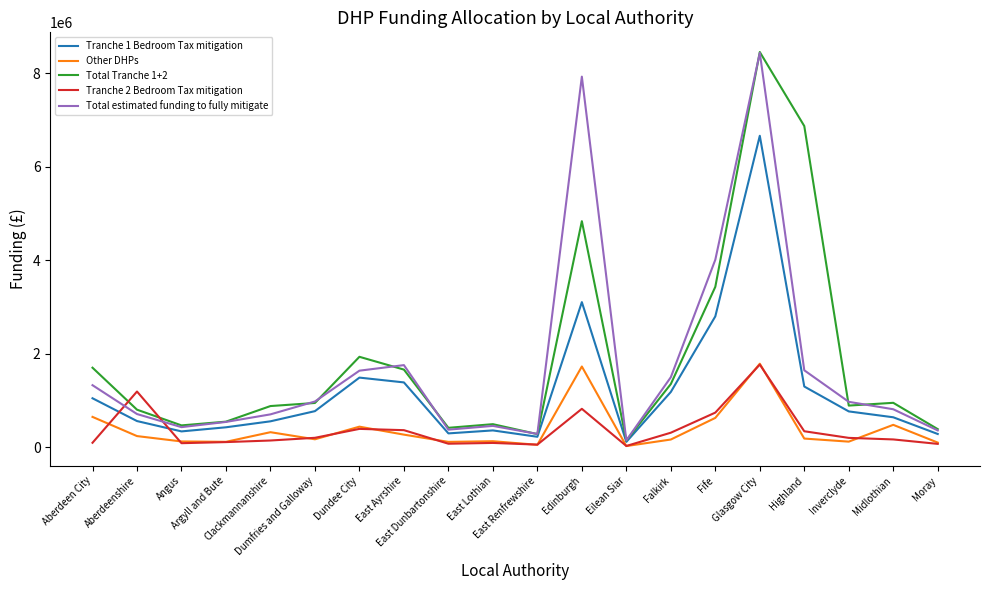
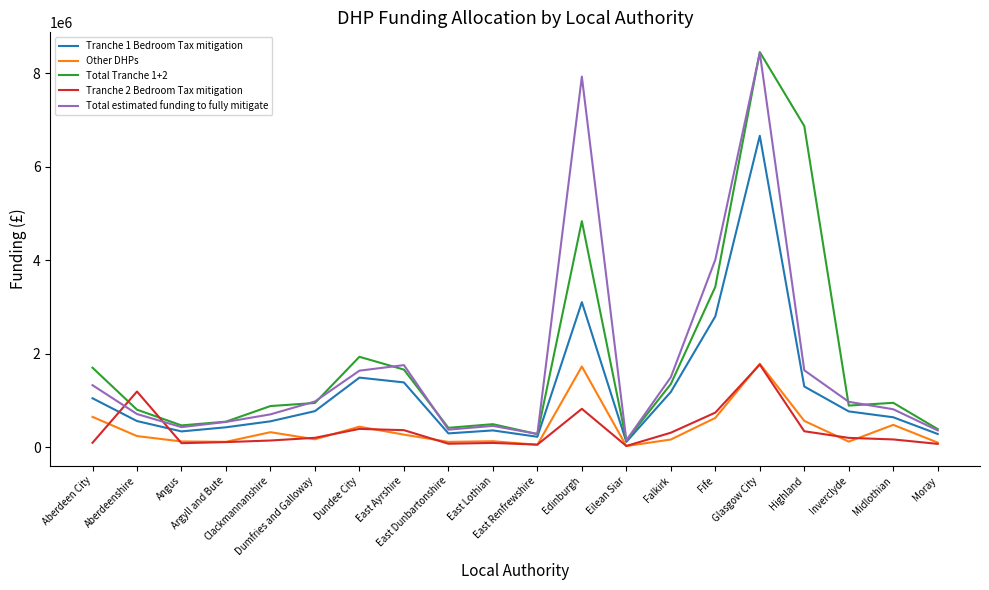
  {
    "Tranche 1 Bedroom Tax mitigation": {
      "Aberdeen City": 1100000,
      "Aberdeenshire": 600000,
      "Angus": 300000,
      "Argyll and Bute": 400000,
      "Clackmannanshire": 600000,
      "Dumfries and Galloway": 800000,
      "Dundee City": 1500000,
      "East Ayrshire": 1400000,
      "East Dunbartonshire": 300000,
      "East Lothian": 400000,
      "East Renfrewshire": 200000,
      "Edinburgh": 3100000,
      "Falkirk": 1200000,
      "Fife": 2800000,
      "Glasgow City": 6700000,
      "Highland": 1300000,
      "Inverclyde": 800000,
      "Midlothian": 600000,
      "Moray": 300000
    },
    "Other DHPs": {
      "Aberdeen City": 700000,
      "Aberdeenshire": 200000,
      "Clackmannanshire": 300000,
      "East Ayrshire": 300000,
      "Edinburgh": 1700000,
      "Falkirk": 200000,
      "Fife": 600000,
-     "Highland": 200000,
+     "Highland": 600000,
      "Inverclyde": 100000,
      "Midlothian": 500000
    },
    "Total Tranche 1+2": {
      "Aberdeen City": 1700000,
      "Aberdeenshire": 800000,
      "Clackmannanshire": 900000,
      "Dundee City": 1900000,
      "East Ayrshire": 1700000,
      "Edinburgh": 4800000,
      "Falkirk": 1400000,
      "Fife": 3400000,
      "Highland": 6900000,
      "Inverclyde": 900000,
      "Midlothian": 1000000
    },
    "Tranche 2 Bedroom Tax mitigation": {
      "Aberdeen City": 100000,
      "Aberdeenshire": 1200000,
      "Clackmannanshire": 100000,
      "East Ayrshire": 400000,
      "Edinburgh": 800000,
      "Falkirk": 300000,
      "Fife": 700000,
      "Highland": 300000,
      "Inverclyde": 200000,
      "Midlothian": 200000
    },
    "Total estimated funding to fully mitigate": {
      "Aberdeen City": 1300000,
      "Aberdeenshire": 700000,
      "Clackmannanshire": 700000,
      "Dundee City": 1600000,
      "East Ayrshire": 1800000,
      "Edinburgh": 7900000,
      "Falkirk": 1500000,
      "Fife": 4000000,
      "Highland": 1600000,
      "Inverclyde": 1000000,
      "Midlothian": 800000
    }
  }
